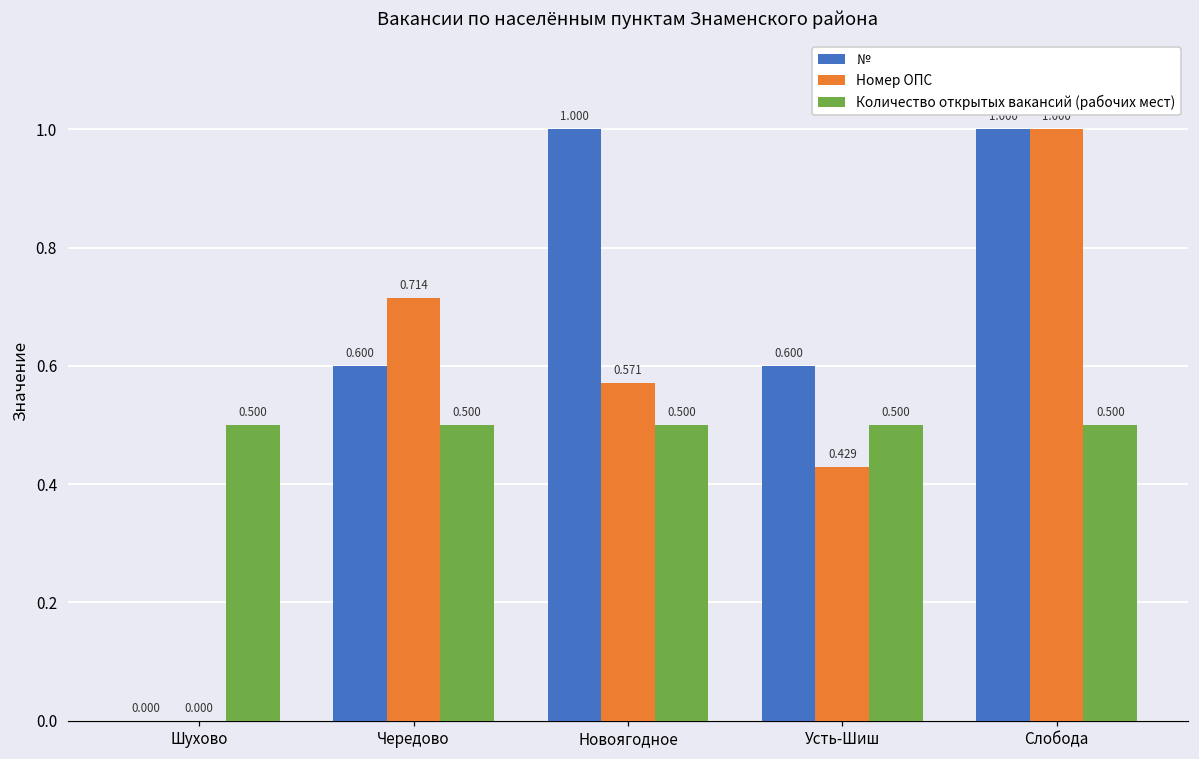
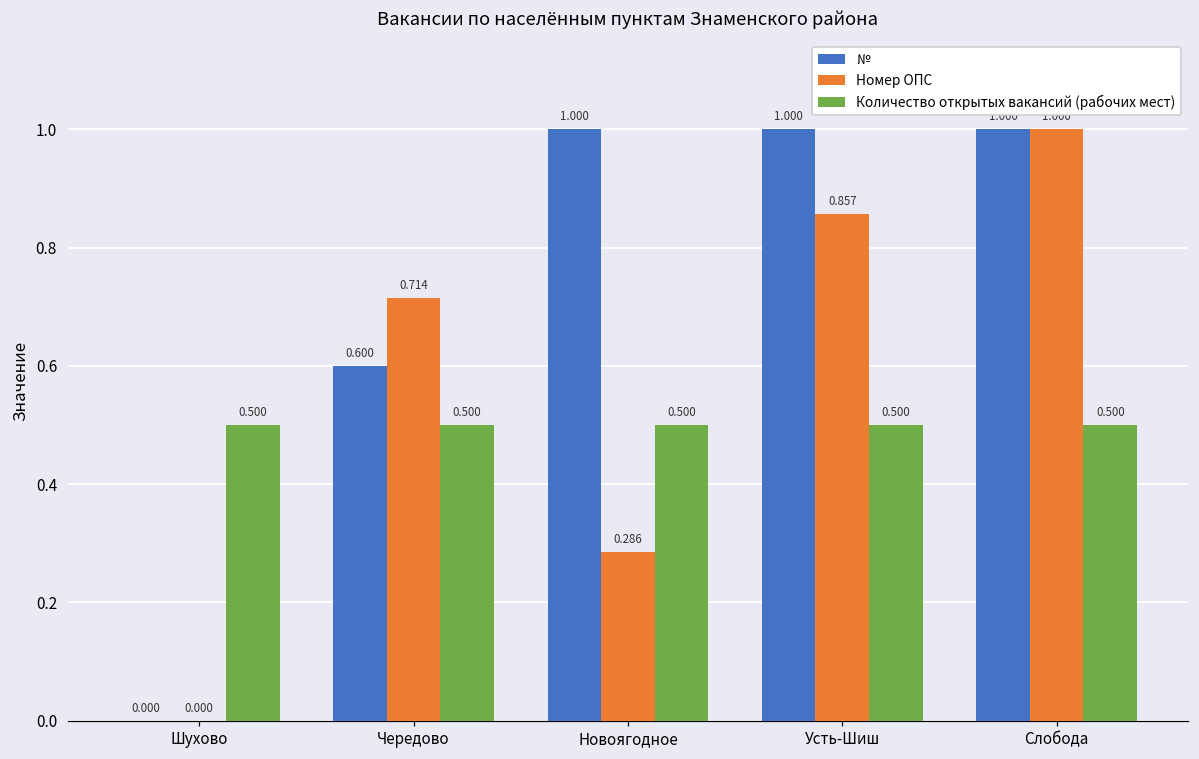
  {
    "№": {
      "Шухово": 0.000,
      "Чередово": 0.600,
      "Новоягодное": 1.000,
-     "Усть-Шиш": 0.600
+     "Усть-Шиш": 1.000
    },
    "Номер ОПС": {
      "Шухово": 0.000,
      "Чередово": 0.714,
-     "Новоягодное": 0.571,
-     "Усть-Шиш": 0.429
+     "Новоягодное": 0.286,
+     "Усть-Шиш": 0.857
    },
    "Количество открытых вакансий (рабочих мест)": {
      "Шухово": 0.500,
      "Чередово": 0.500,
      "Новоягодное": 0.500,
      "Усть-Шиш": 0.500,
      "Слобода": 0.500
    }
  }
